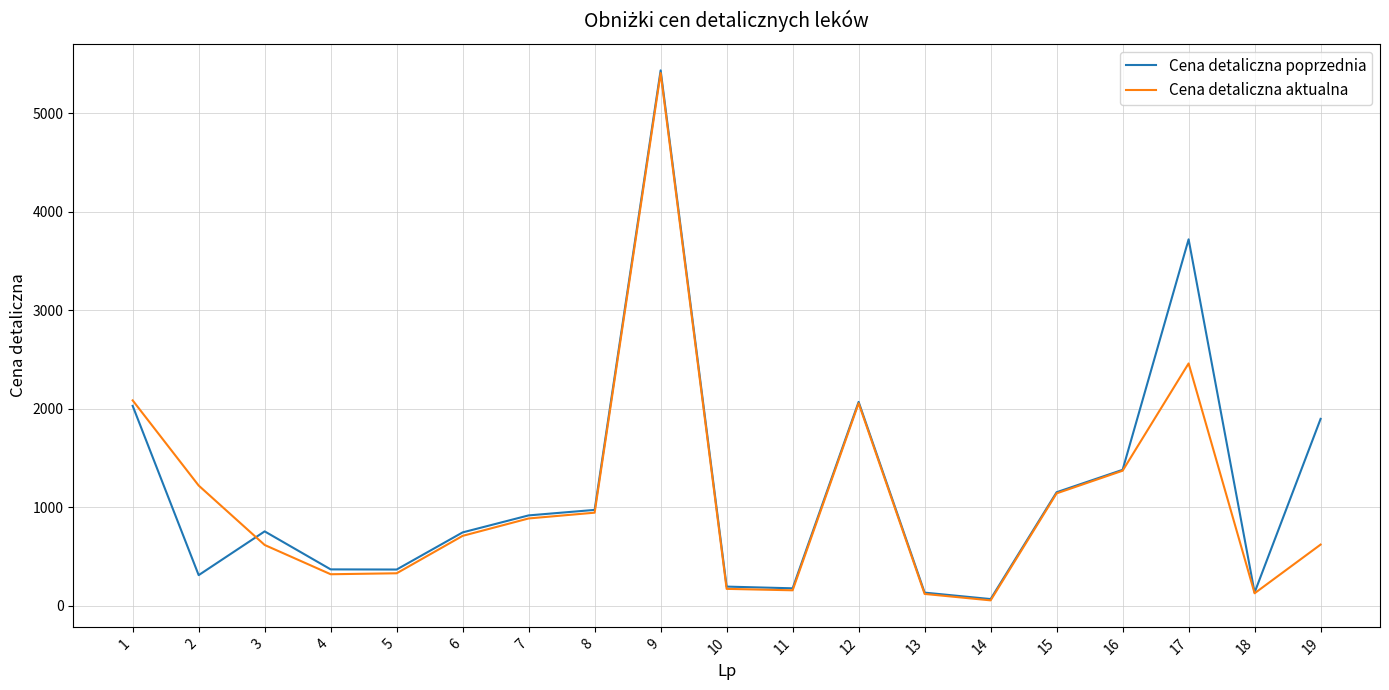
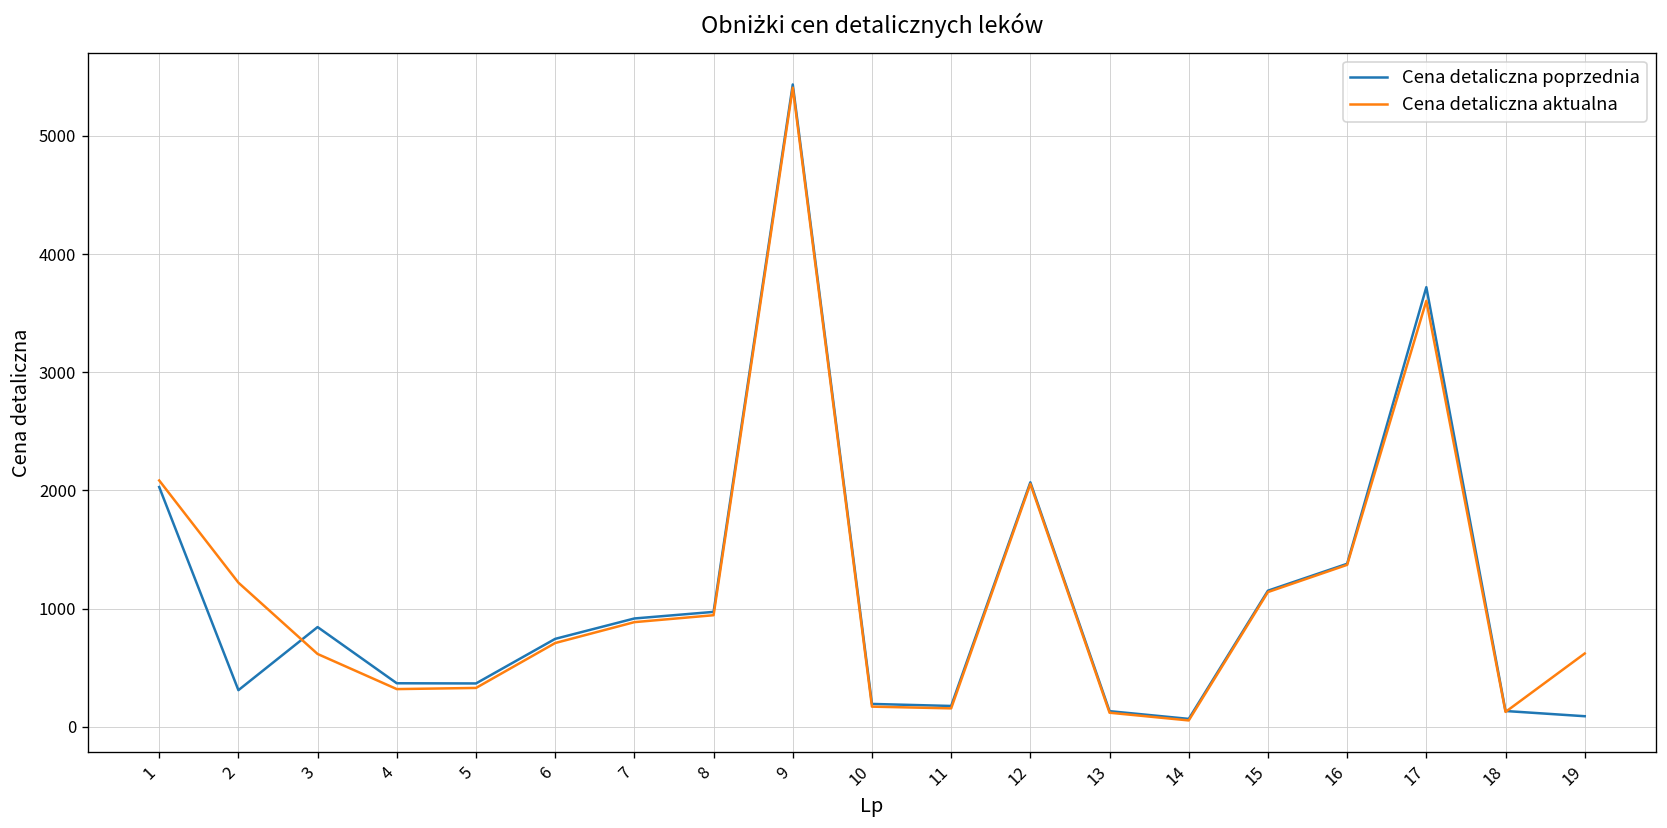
  {
    "Cena detaliczna poprzednia": {
      "1": 2000,
      "2": 300,
-     "3": 750,
+     "3": 840,
      "4": 400,
      "5": 400,
      "6": 700,
      "7": 900,
      "8": 1000,
      "9": 5400,
      "17": 3700,
-     "19": 1900
+     "19": 100
    },
    "Cena detaliczna aktualna": {
      "1": 2100,
      "2": 1200,
      "3": 600,
      "4": 300,
      "5": 300,
      "6": 700,
      "7": 900,
      "8": 900,
      "9": 5400,
-     "17": 2500,
+     "17": 3600,
      "19": 600
    }
  }
